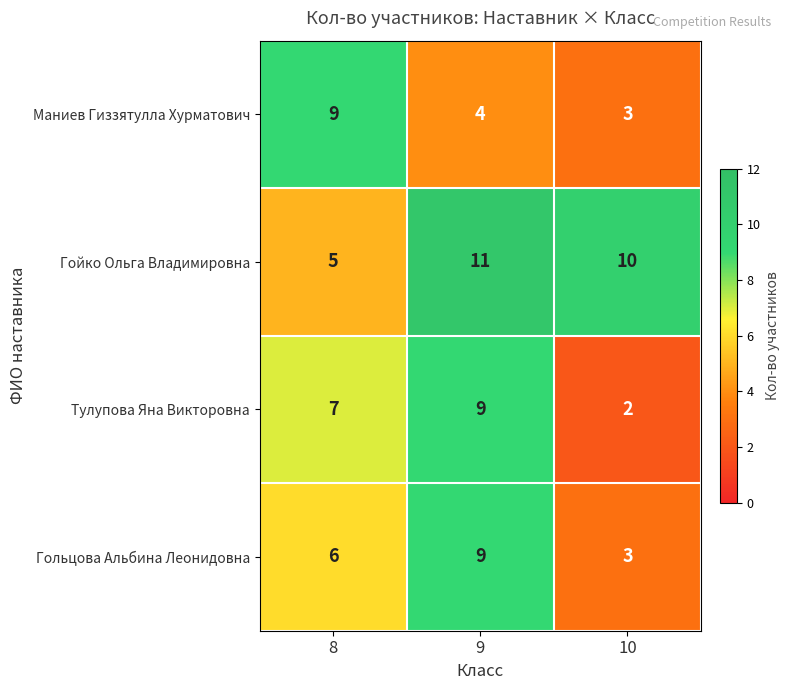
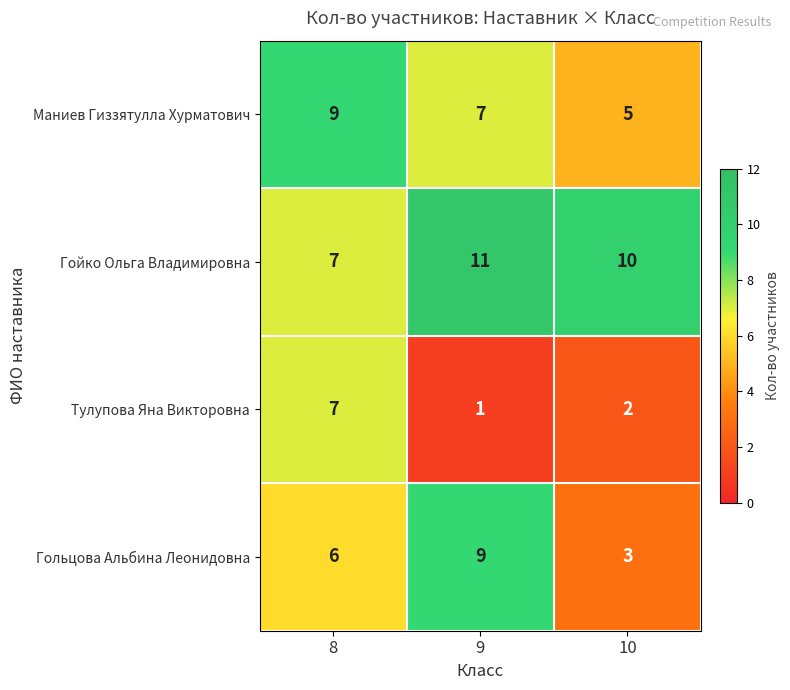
  {
    "Маниев Гиззятулла Хурматович": {
      "8": 9,
-     "9": 4,
-     "10": 3
+     "9": 7,
+     "10": 5
    },
    "Гойко Ольга Владимировна": {
-     "8": 5,
+     "8": 7,
      "9": 11,
      "10": 10
    },
    "Тулупова Яна Викторовна": {
      "8": 7,
-     "9": 9,
+     "9": 1,
      "10": 2
    },
    "Гольцова Альбина Леонидовна": {
      "8": 6,
      "9": 9,
      "10": 3
    }
  }
